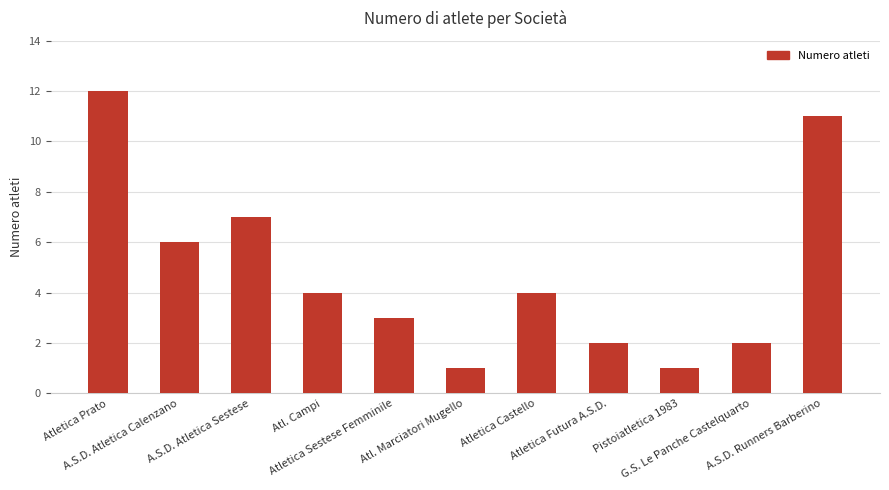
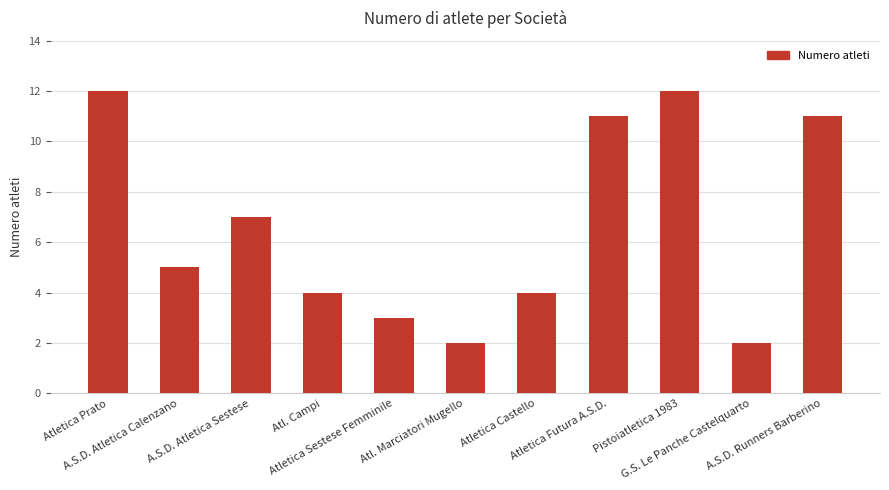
  {
    "Atletica Prato": 12,
-   "A.S.D. Atletica Calenzano": 6,
+   "A.S.D. Atletica Calenzano": 5,
    "A.S.D. Atletica Sestese": 7,
    "Atl. Campi": 4,
    "Atletica Sestese Femminile": 3,
-   "Atl. Marciatori Mugello": 1,
+   "Atl. Marciatori Mugello": 2,
    "Atletica Castello": 4,
-   "Atletica Futura A.S.D.": 2,
-   "Pistoiatletica 1983": 1,
+   "Atletica Futura A.S.D.": 11,
+   "Pistoiatletica 1983": 12,
    "G.S. Le Panche Castelquarto": 2,
    "A.S.D. Runners Barberino": 11
  }
